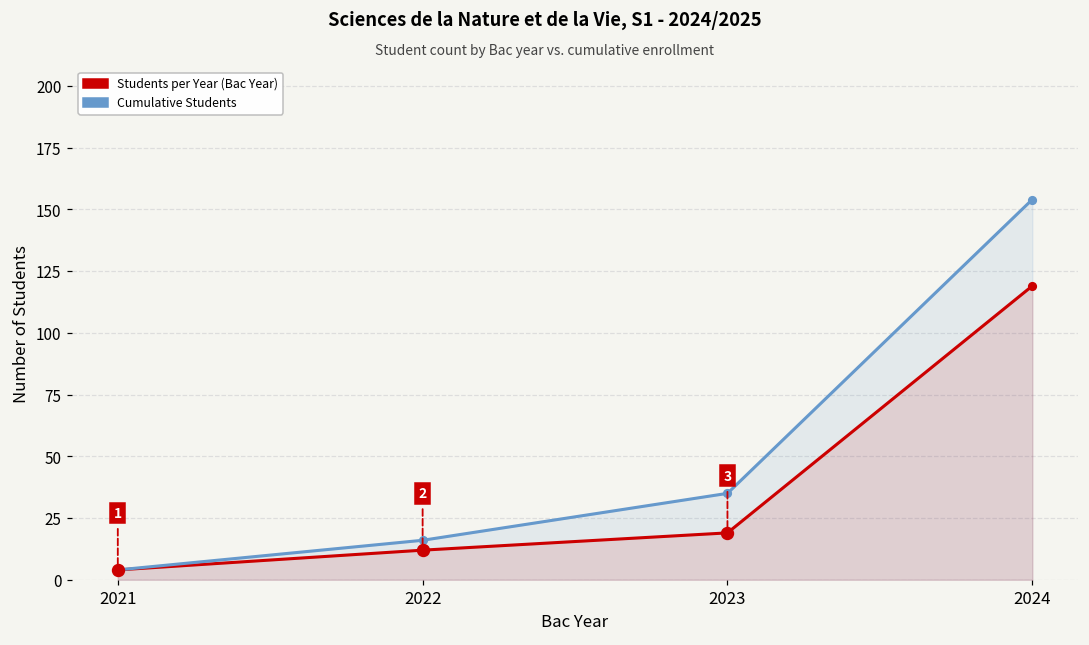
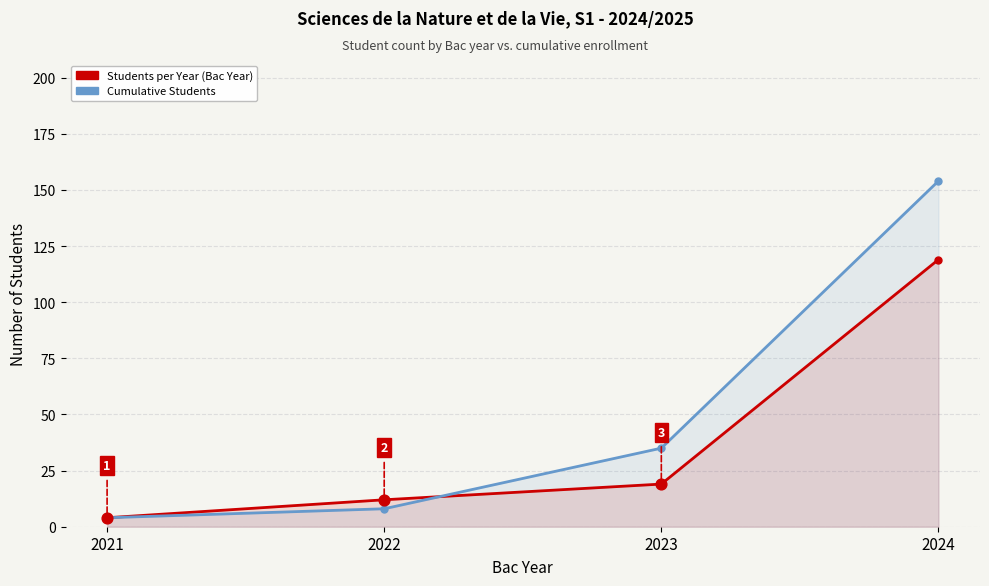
  {
    "Cumulative Students": {
-     "2022": 16,
+     "2022": 8,
      "2024": 154
    }
  }
